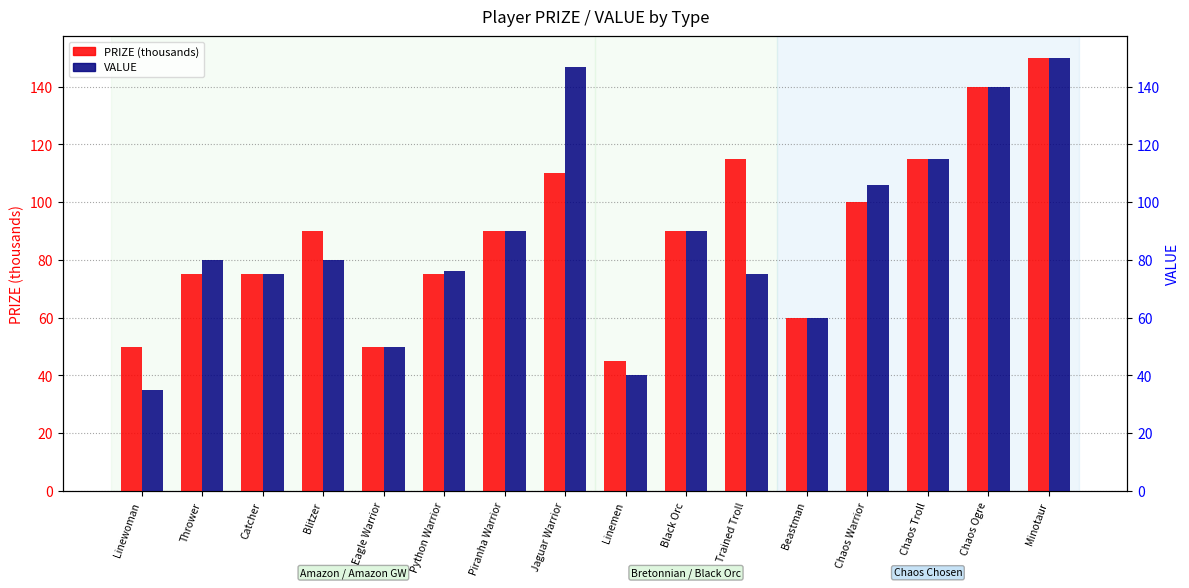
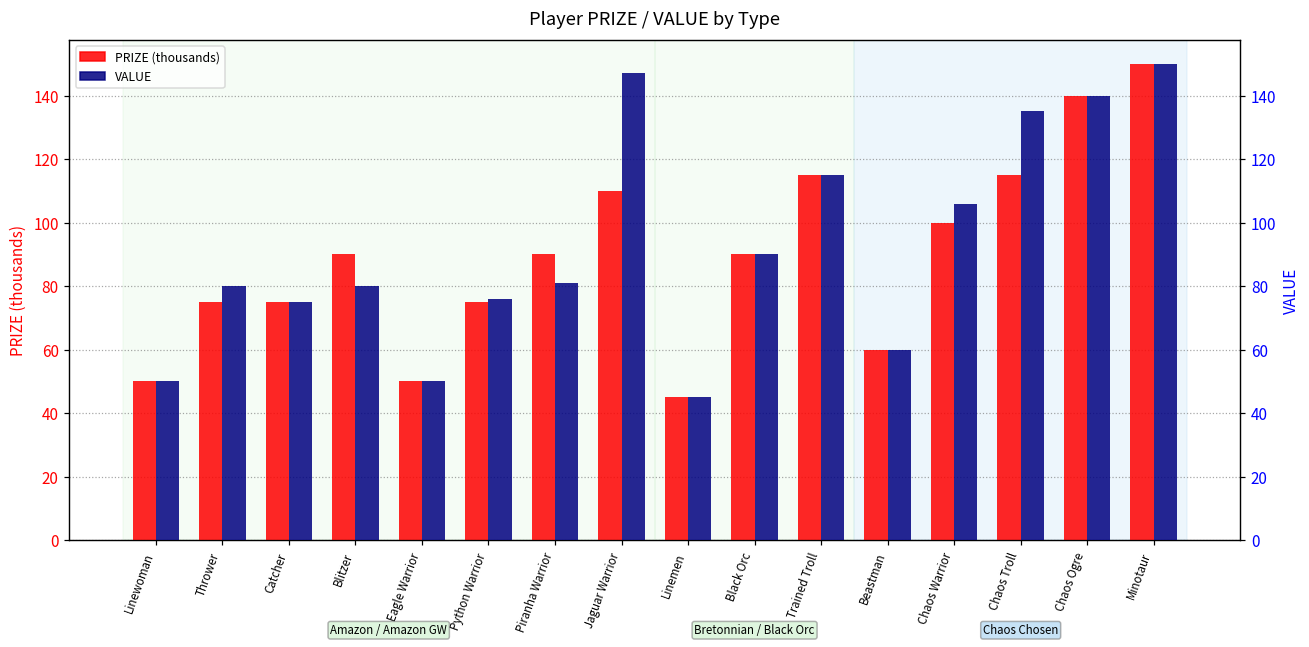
  {
    "VALUE": {
-     "Linewoman": 35,
+     "Linewoman": 50,
      "Thrower": 80,
      "Catcher": 75,
      "Blitzer": 80,
      "Eagle Warrior": 50,
      "Python Warrior": 76,
-     "Piranha Warrior": 90,
+     "Piranha Warrior": 81,
      "Jaguar Warrior": 147,
-     "Linemen": 40,
+     "Linemen": 45,
      "Black Orc": 90,
-     "Trained Troll": 75,
+     "Trained Troll": 115,
      "Beastman": 60,
      "Chaos Warrior": 106,
-     "Chaos Troll": 115,
+     "Chaos Troll": 135,
      "Chaos Ogre": 140,
      "Minotaur": 150
    }
  }
